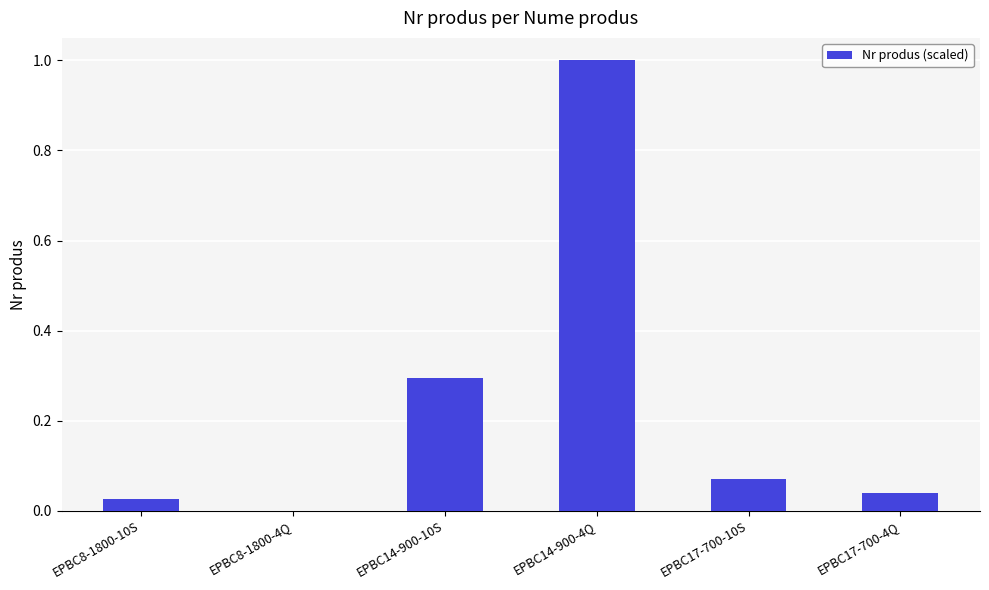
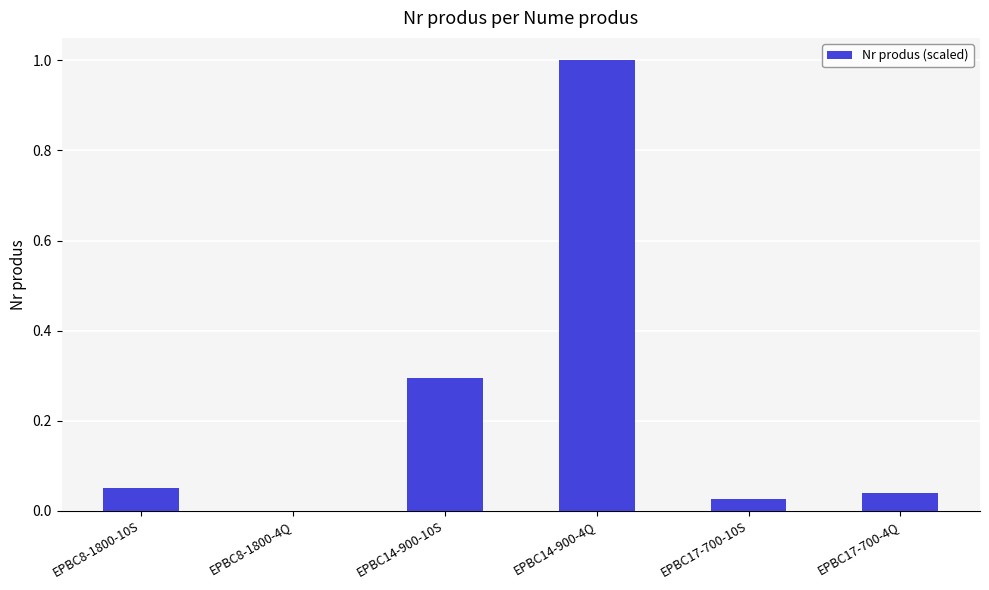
  {
-   "EPBC8-1800-10S": 0.03,
+   "EPBC8-1800-10S": 0.05,
    "EPBC8-1800-4Q": 0.00,
    "EPBC14-900-10S": 0.30,
    "EPBC14-900-4Q": 1.00,
-   "EPBC17-700-10S": 0.07,
+   "EPBC17-700-10S": 0.03,
    "EPBC17-700-4Q": 0.04
  }
